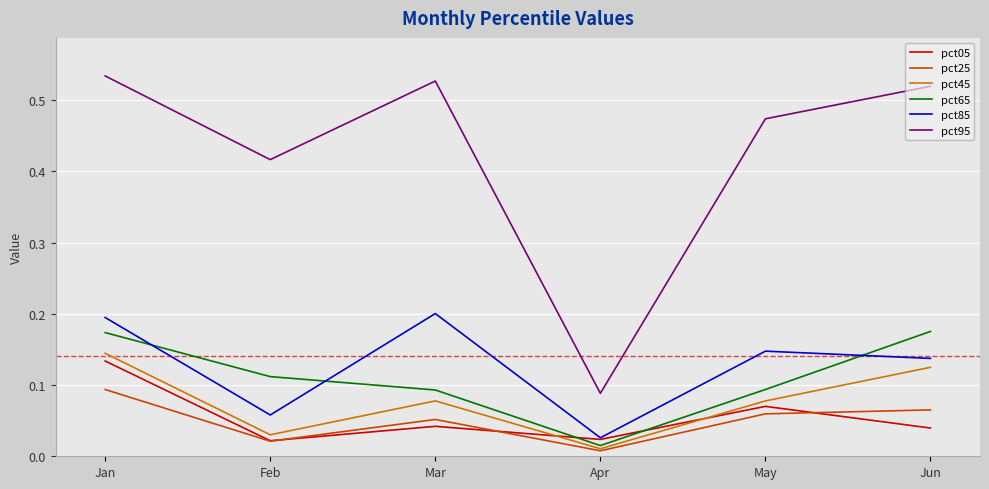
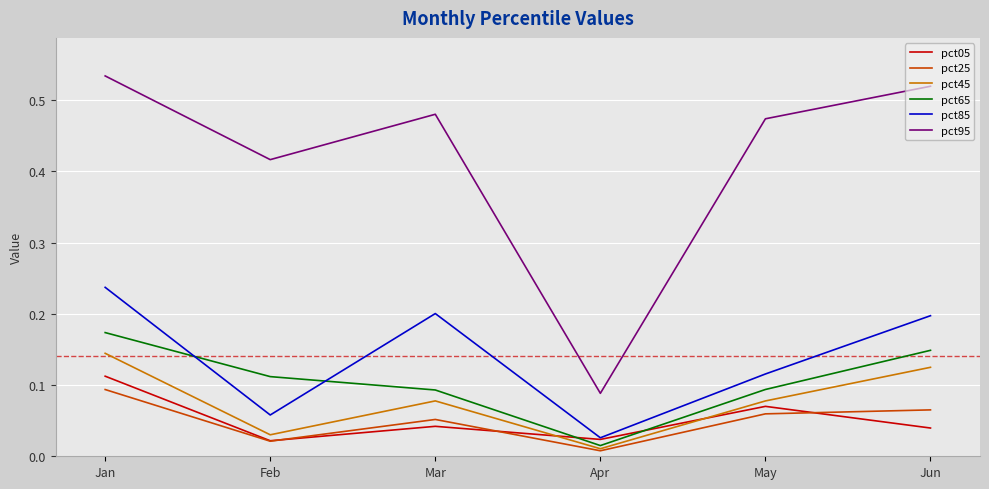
  {
    "pct05": {
-     "Jan": 0.13,
+     "Jan": 0.11,
      "Mar": 0.04,
      "May": 0.07,
      "Jun": 0.04
    },
    "pct65": {
      "Jan": 0.17,
      "Feb": 0.11,
      "Mar": 0.09,
      "Apr": 0.02,
      "May": 0.09,
-     "Jun": 0.18
+     "Jun": 0.15
    },
    "pct85": {
-     "Jan": 0.19,
+     "Jan": 0.24,
      "Feb": 0.06,
      "Mar": 0.20,
-     "May": 0.15,
-     "Jun": 0.14
+     "May": 0.12,
+     "Jun": 0.20
    },
    "pct95": {
      "Jan": 0.53,
      "Feb": 0.42,
-     "Mar": 0.53,
+     "Mar": 0.48,
      "Apr": 0.09,
      "May": 0.47
    }
  }
